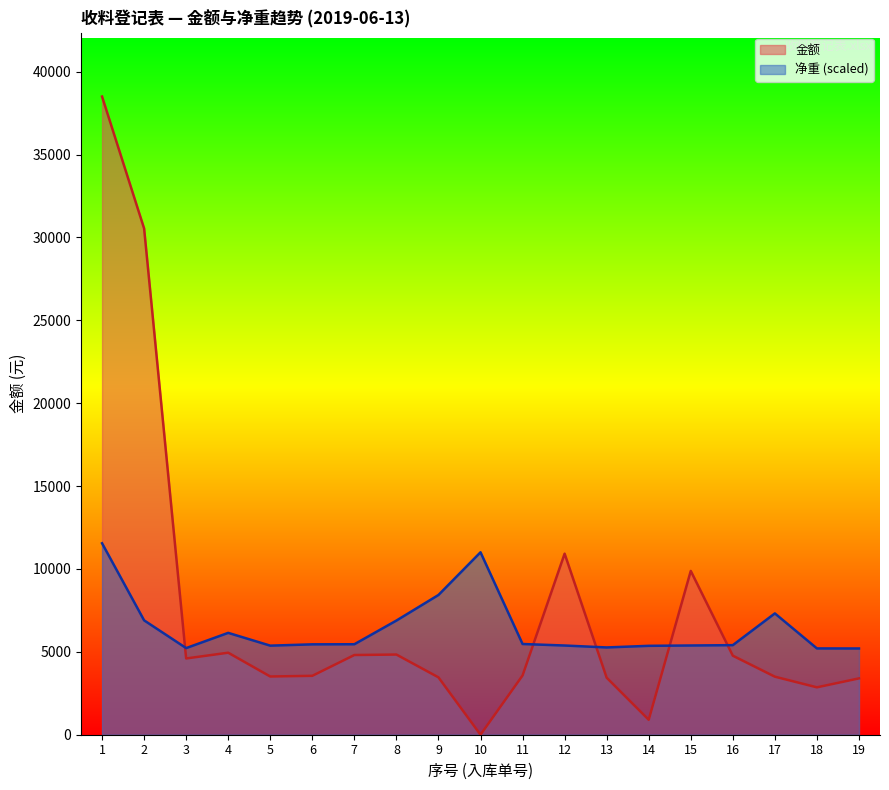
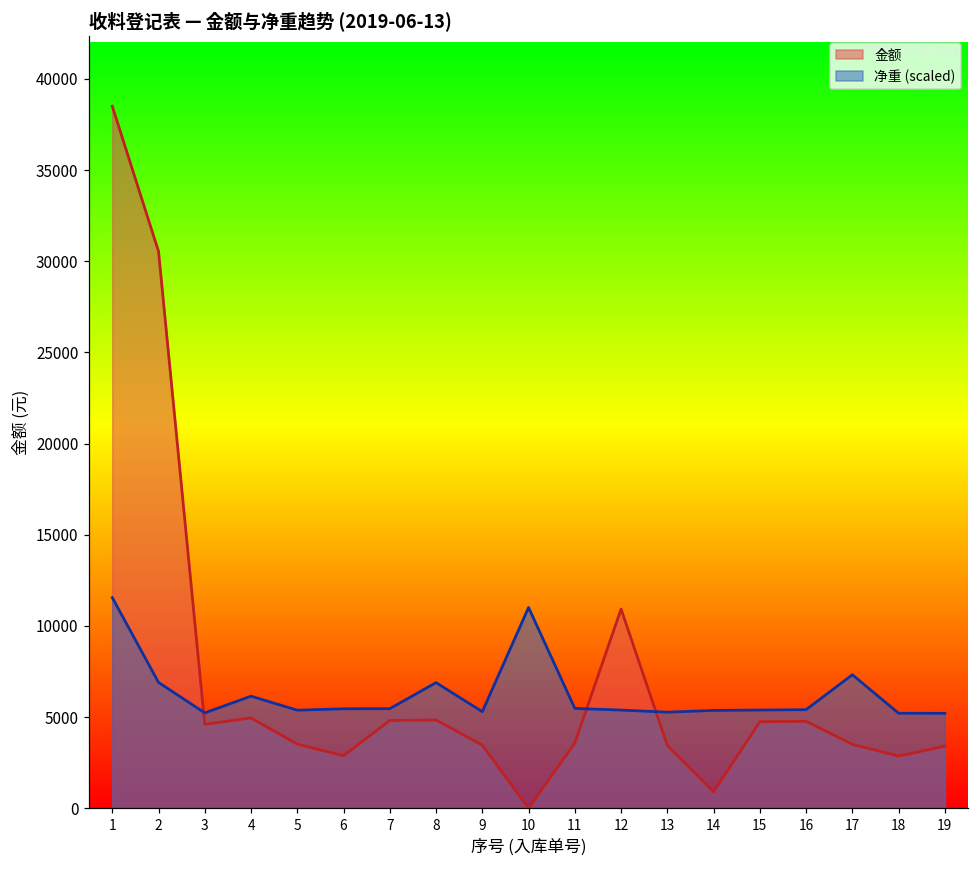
  {
    "金额": {
      "1": 38500,
      "2": 30500,
      "3": 4600,
      "4": 4900,
      "5": 3500,
-     "6": 3600,
+     "6": 2900,
      "7": 4800,
      "8": 4800,
      "9": 3500,
      "10": 0,
      "11": 3600,
      "12": 10900,
      "13": 3400,
      "14": 900,
-     "15": 9900,
+     "15": 4700,
      "16": 4800,
      "17": 3500,
      "18": 2900,
      "19": 3400
    },
    "净重 (scaled)": {
      "1": 11600,
      "2": 6900,
      "3": 5200,
      "4": 6100,
      "5": 5400,
      "6": 5500,
      "7": 5500,
      "8": 6900,
-     "9": 8400,
+     "9": 5300,
      "10": 11000,
      "11": 5500,
      "12": 5400,
      "13": 5300,
      "14": 5400,
      "15": 5400,
      "16": 5400,
      "17": 7300,
      "18": 5200,
      "19": 5200
    }
  }
